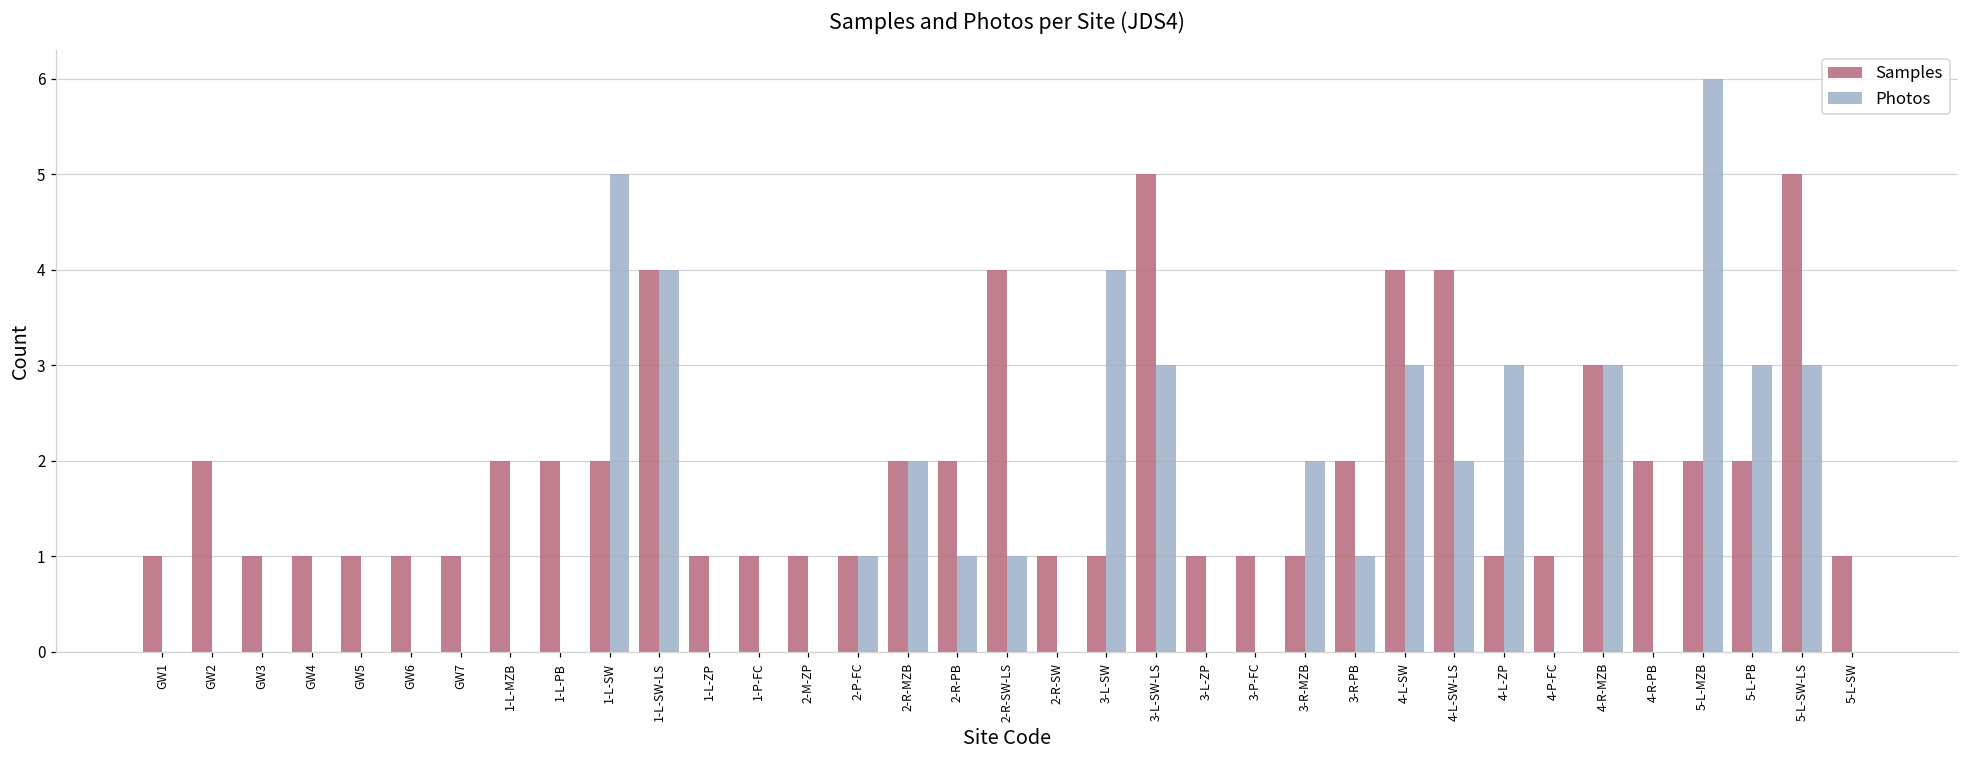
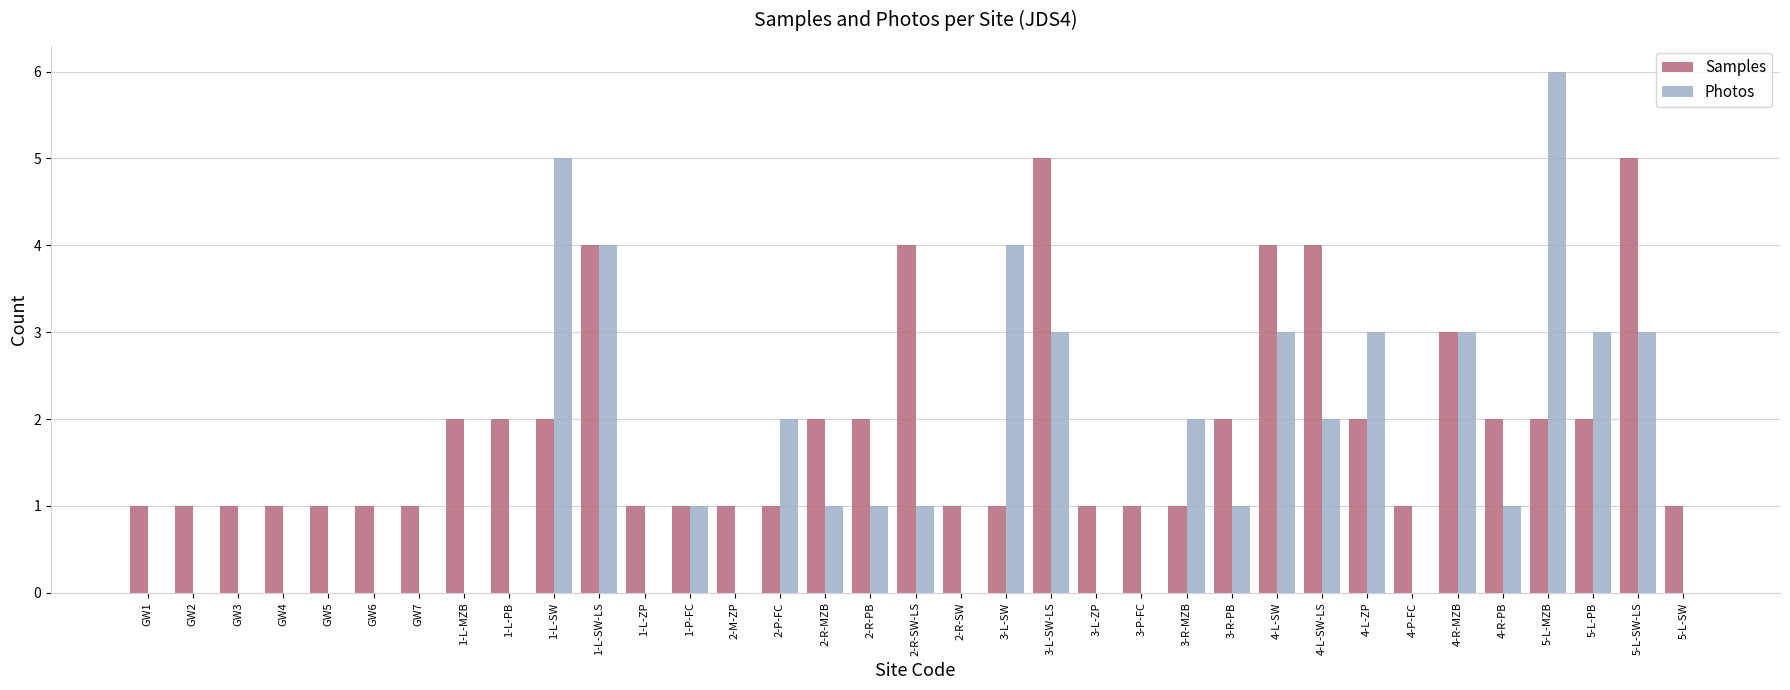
  {
    "Samples": {
      "GW1": 1,
-     "GW2": 2,
+     "GW2": 1,
      "GW3": 1,
      "GW4": 1,
      "GW5": 1,
      "GW6": 1,
      "GW7": 1,
      "1-L-MZB": 2,
      "1-L-PB": 2,
      "1-L-SW": 2,
      "1-L-SW-LS": 4,
      "1-L-ZP": 1,
      "1-P-FC": 1,
      "2-M-ZP": 1,
      "2-P-FC": 1,
      "2-R-MZB": 2,
      "2-R-PB": 2,
      "2-R-SW-LS": 4,
      "2-R-SW": 1,
      "3-L-SW": 1,
      "3-L-SW-LS": 5,
      "3-L-ZP": 1,
      "3-P-FC": 1,
      "3-R-MZB": 1,
      "3-R-PB": 2,
      "4-L-SW": 4,
      "4-L-SW-LS": 4,
-     "4-L-ZP": 1,
+     "4-L-ZP": 2,
      "4-P-FC": 1,
      "4-R-MZB": 3,
      "4-R-PB": 2,
      "5-L-MZB": 2,
      "5-L-PB": 2,
      "5-L-SW-LS": 5,
      "5-L-SW": 1
    },
    "Photos": {
      "GW1": 0,
      "GW2": 0,
      "GW3": 0,
      "GW4": 0,
      "GW5": 0,
      "GW6": 0,
      "GW7": 0,
      "1-L-MZB": 0,
      "1-L-PB": 0,
      "1-L-SW": 5,
      "1-L-SW-LS": 4,
      "1-L-ZP": 0,
-     "1-P-FC": 0,
+     "1-P-FC": 1,
      "2-M-ZP": 0,
-     "2-P-FC": 1,
-     "2-R-MZB": 2,
+     "2-P-FC": 2,
+     "2-R-MZB": 1,
      "2-R-PB": 1,
      "2-R-SW-LS": 1,
      "2-R-SW": 0,
      "3-L-SW": 4,
      "3-L-SW-LS": 3,
      "3-L-ZP": 0,
      "3-P-FC": 0,
      "3-R-MZB": 2,
      "3-R-PB": 1,
      "4-L-SW": 3,
      "4-L-SW-LS": 2,
      "4-L-ZP": 3,
      "4-P-FC": 0,
      "4-R-MZB": 3,
-     "4-R-PB": 0,
+     "4-R-PB": 1,
      "5-L-MZB": 6,
      "5-L-PB": 3,
      "5-L-SW-LS": 3,
      "5-L-SW": 0
    }
  }
